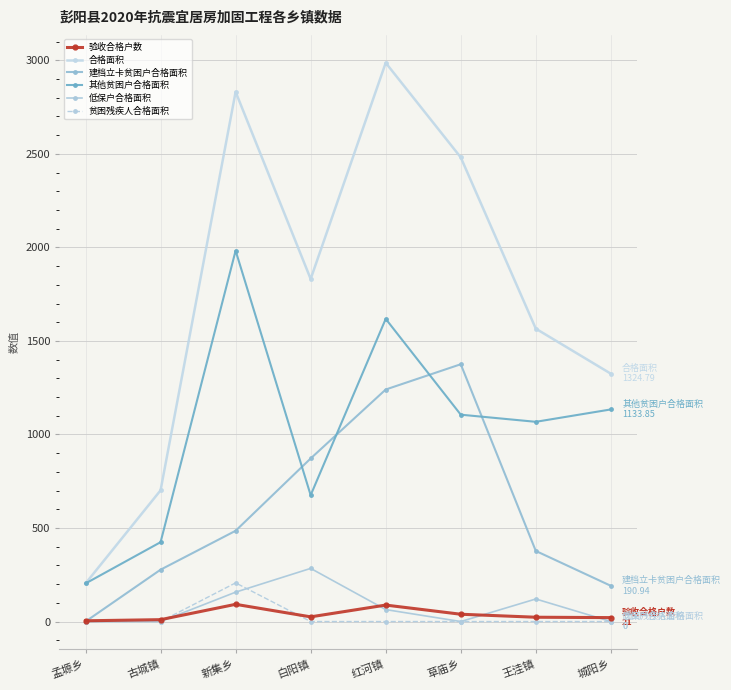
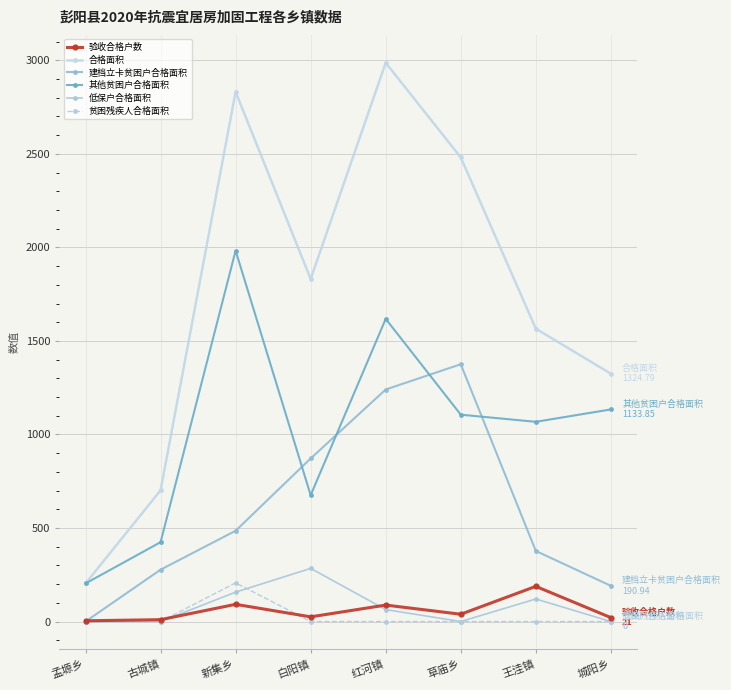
  {
    "验收合格户数": {
      "新集乡": 90,
      "白阳镇": 30,
      "红河镇": 90,
      "草庙乡": 40,
-     "王洼镇": 20
+     "王洼镇": 190
    }
  }
